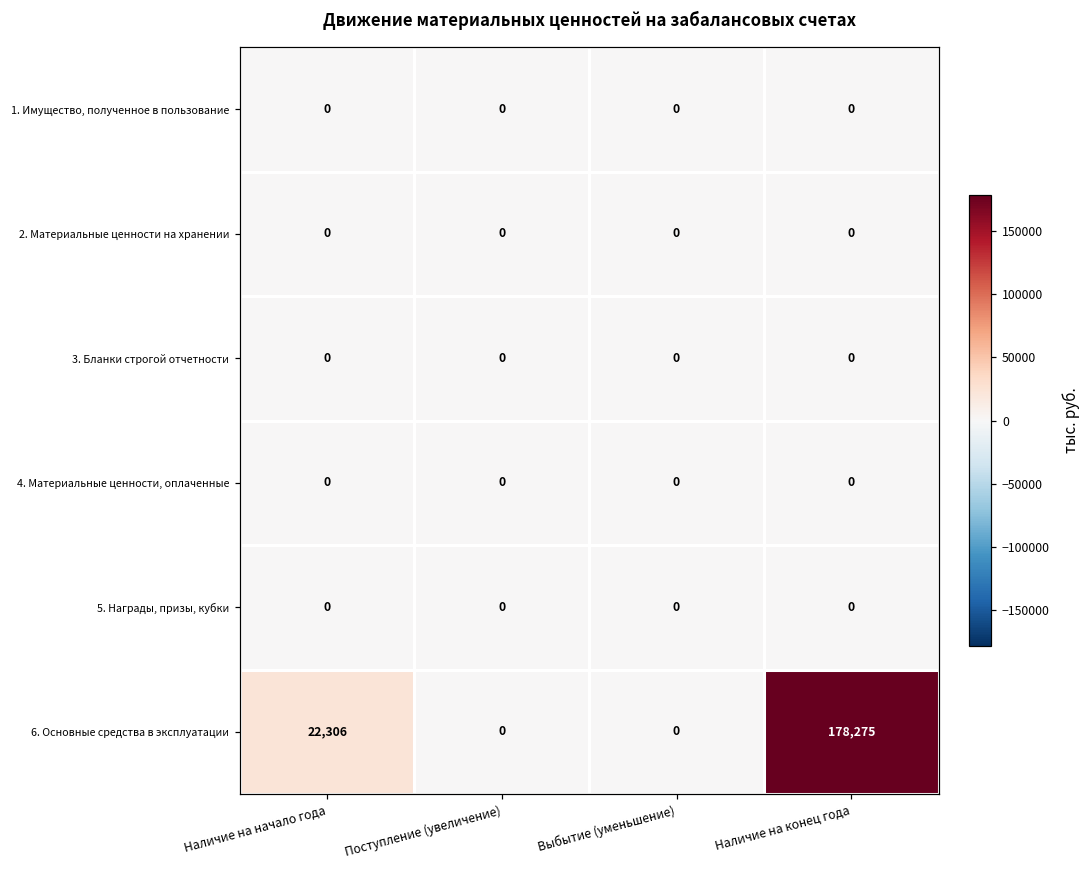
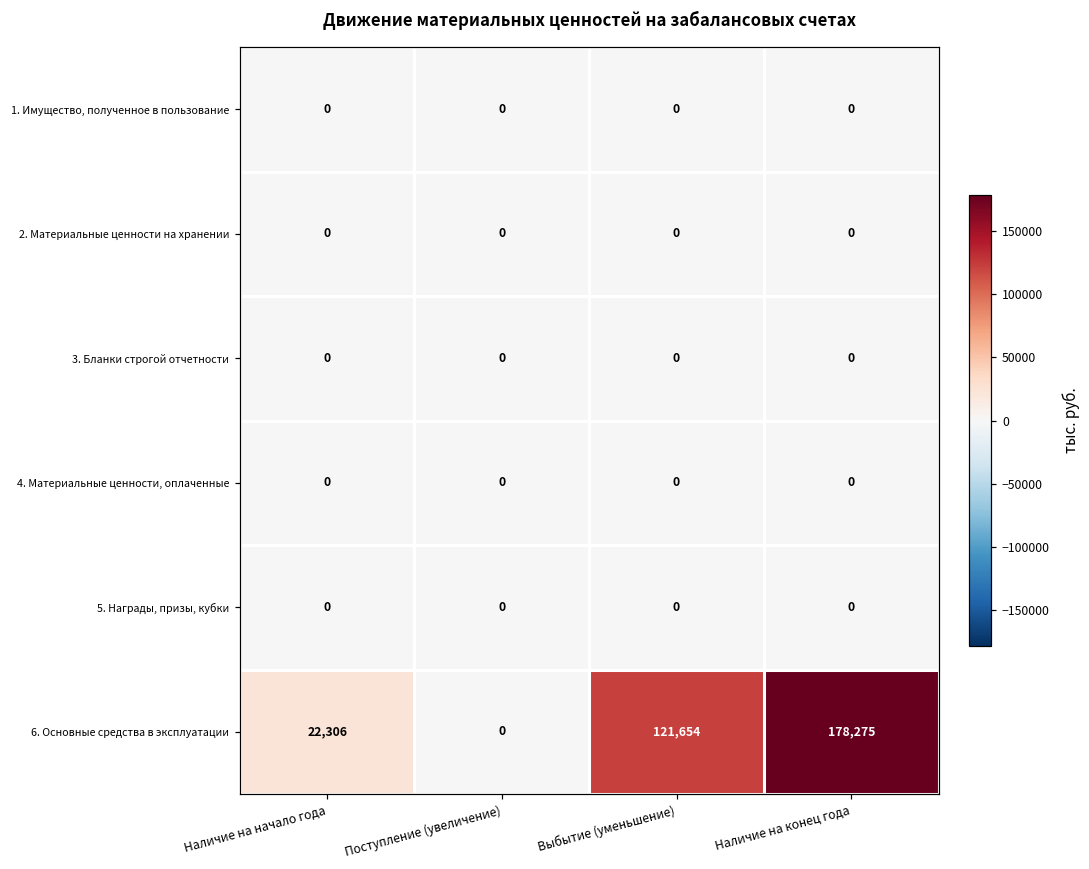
  {
    "1. Имущество, полученное в пользование": {
      "Наличие на начало года": "0",
      "Поступление (увеличение)": "0",
      "Выбытие (уменьшение)": "0",
      "Наличие на конец года": "0"
    },
    "2. Материальные ценности на хранении": {
      "Наличие на начало года": "0",
      "Поступление (увеличение)": "0",
      "Выбытие (уменьшение)": "0",
      "Наличие на конец года": "0"
    },
    "3. Бланки строгой отчетности": {
      "Наличие на начало года": "0",
      "Поступление (увеличение)": "0",
      "Выбытие (уменьшение)": "0",
      "Наличие на конец года": "0"
    },
    "4. Материальные ценности, оплаченные": {
      "Наличие на начало года": "0",
      "Поступление (увеличение)": "0",
      "Выбытие (уменьшение)": "0",
      "Наличие на конец года": "0"
    },
    "5. Награды, призы, кубки": {
      "Наличие на начало года": "0",
      "Поступление (увеличение)": "0",
      "Выбытие (уменьшение)": "0",
      "Наличие на конец года": "0"
    },
    "6. Основные средства в эксплуатации": {
      "Наличие на начало года": "22,306",
      "Поступление (увеличение)": "0",
-     "Выбытие (уменьшение)": "0",
+     "Выбытие (уменьшение)": "121,654",
      "Наличие на конец года": "178,275"
    }
  }
